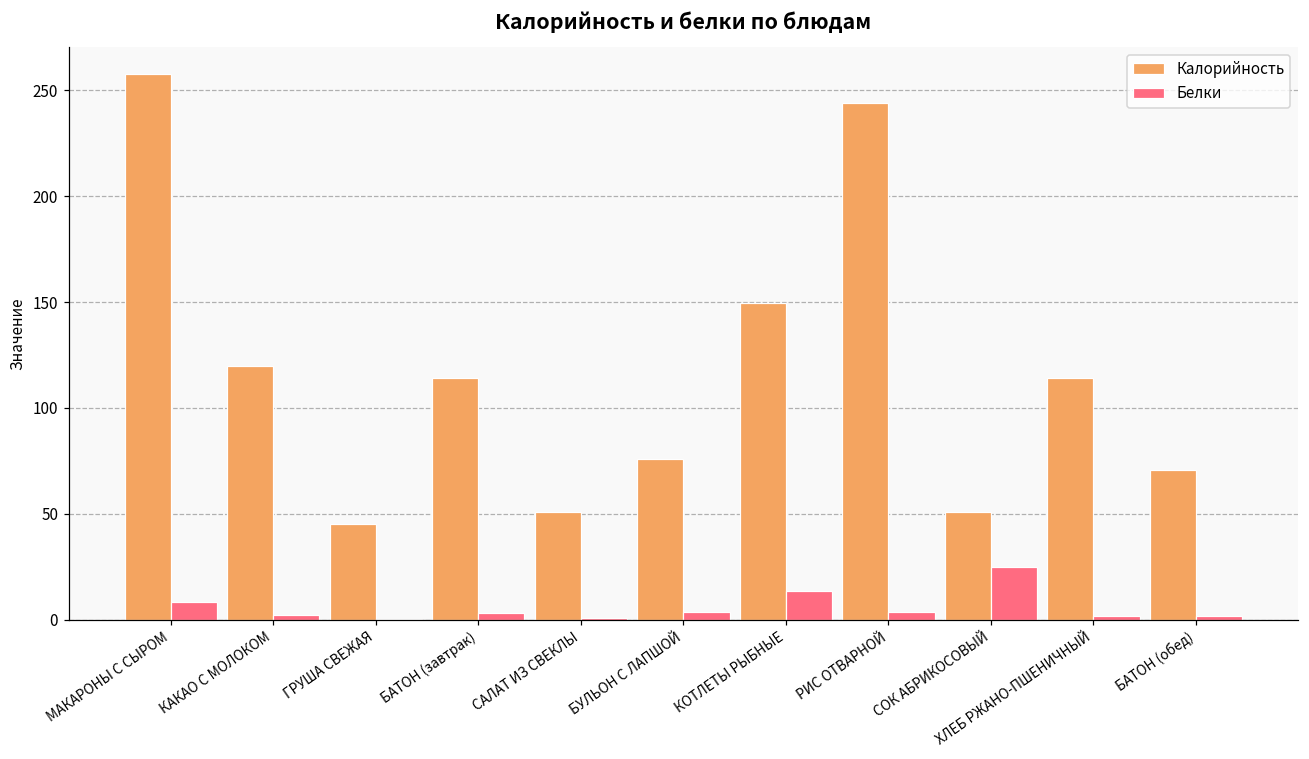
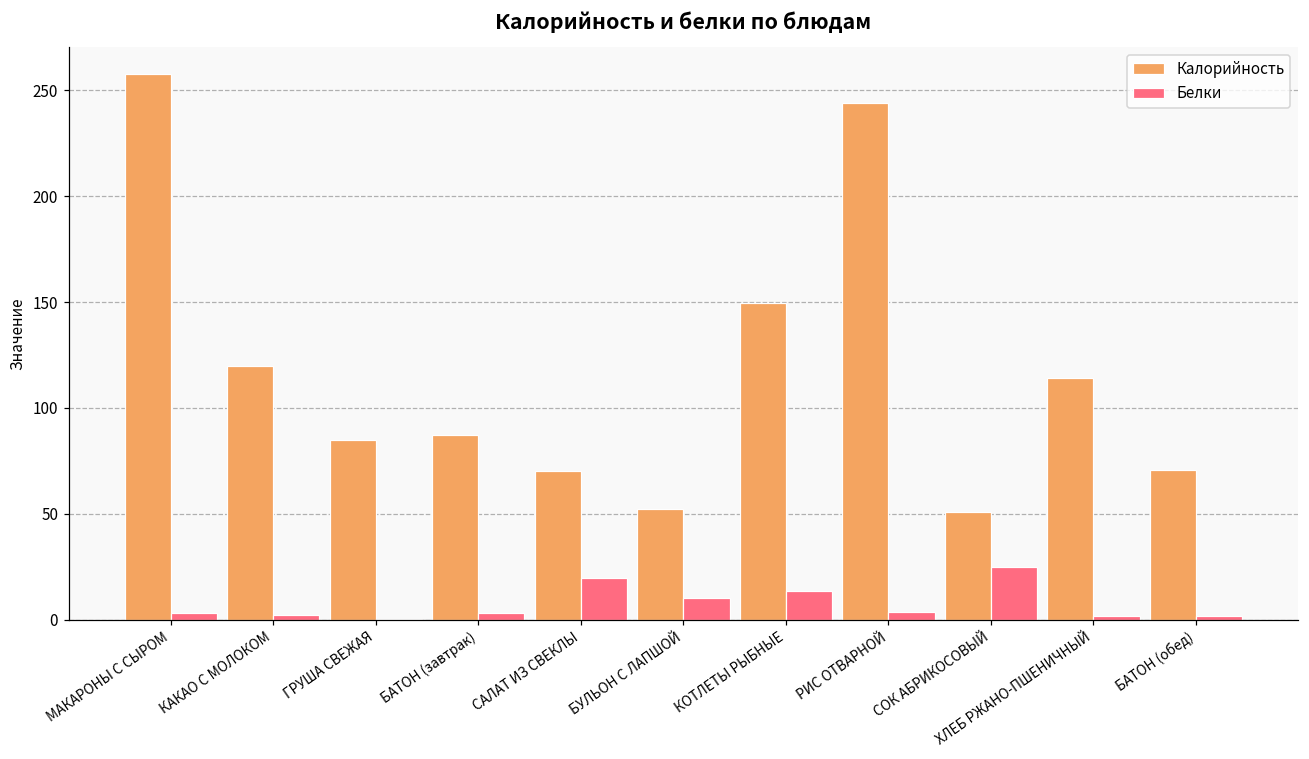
  {
    "Калорийность": {
      "МАКАРОНЫ С СЫРОМ": 258,
      "КАКАО С МОЛОКОМ": 120,
-     "ГРУША СВЕЖАЯ": 45,
-     "БАТОН (завтрак)": 114,
-     "САЛАТ ИЗ СВЕКЛЫ": 51,
-     "БУЛЬОН С ЛАПШОЙ": 76,
+     "ГРУША СВЕЖАЯ": 85,
+     "БАТОН (завтрак)": 87,
+     "САЛАТ ИЗ СВЕКЛЫ": 70,
+     "БУЛЬОН С ЛАПШОЙ": 52,
      "КОТЛЕТЫ РЫБНЫЕ": 150,
      "РИС ОТВАРНОЙ": 244,
      "СОК АБРИКОСОВЫЙ": 51,
      "ХЛЕБ РЖАНО-ПШЕНИЧНЫЙ": 114,
      "БАТОН (обед)": 71
    },
    "Белки": {
-     "МАКАРОНЫ С СЫРОМ": 8,
+     "МАКАРОНЫ С СЫРОМ": 3,
      "КАКАО С МОЛОКОМ": 2,
      "БАТОН (завтрак)": 3,
-     "САЛАТ ИЗ СВЕКЛЫ": 1,
-     "БУЛЬОН С ЛАПШОЙ": 4,
+     "САЛАТ ИЗ СВЕКЛЫ": 20,
+     "БУЛЬОН С ЛАПШОЙ": 10,
      "КОТЛЕТЫ РЫБНЫЕ": 14,
      "РИС ОТВАРНОЙ": 4,
      "СОК АБРИКОСОВЫЙ": 25,
      "ХЛЕБ РЖАНО-ПШЕНИЧНЫЙ": 2,
      "БАТОН (обед)": 2
    }
  }
